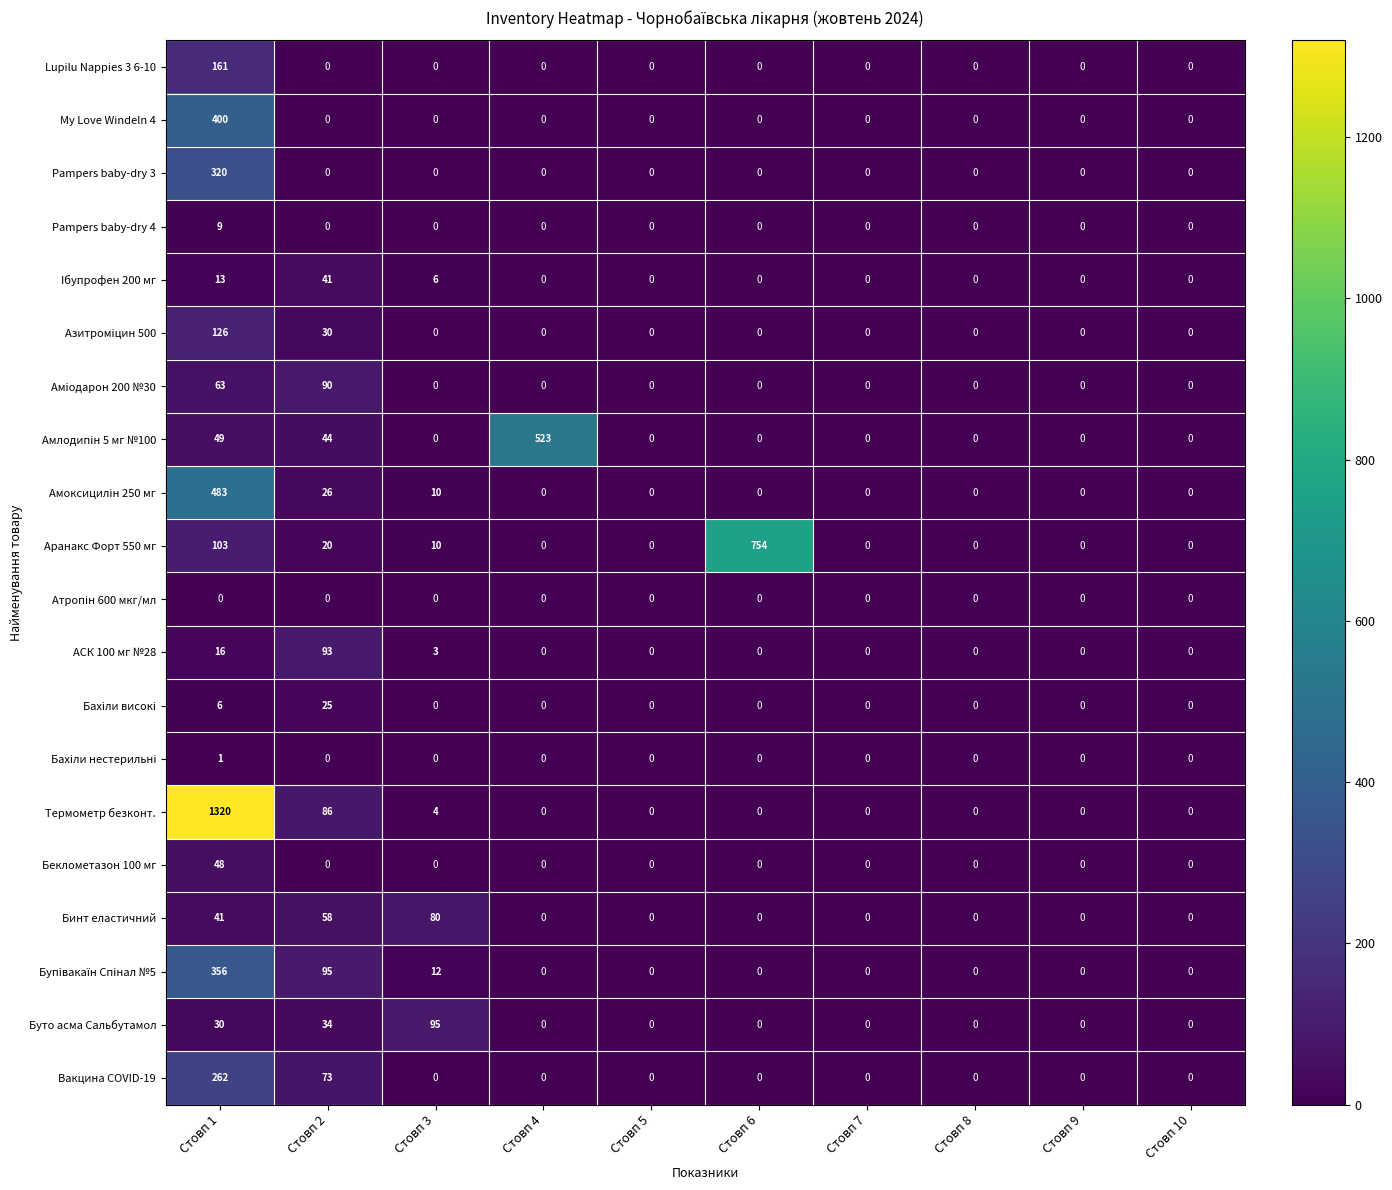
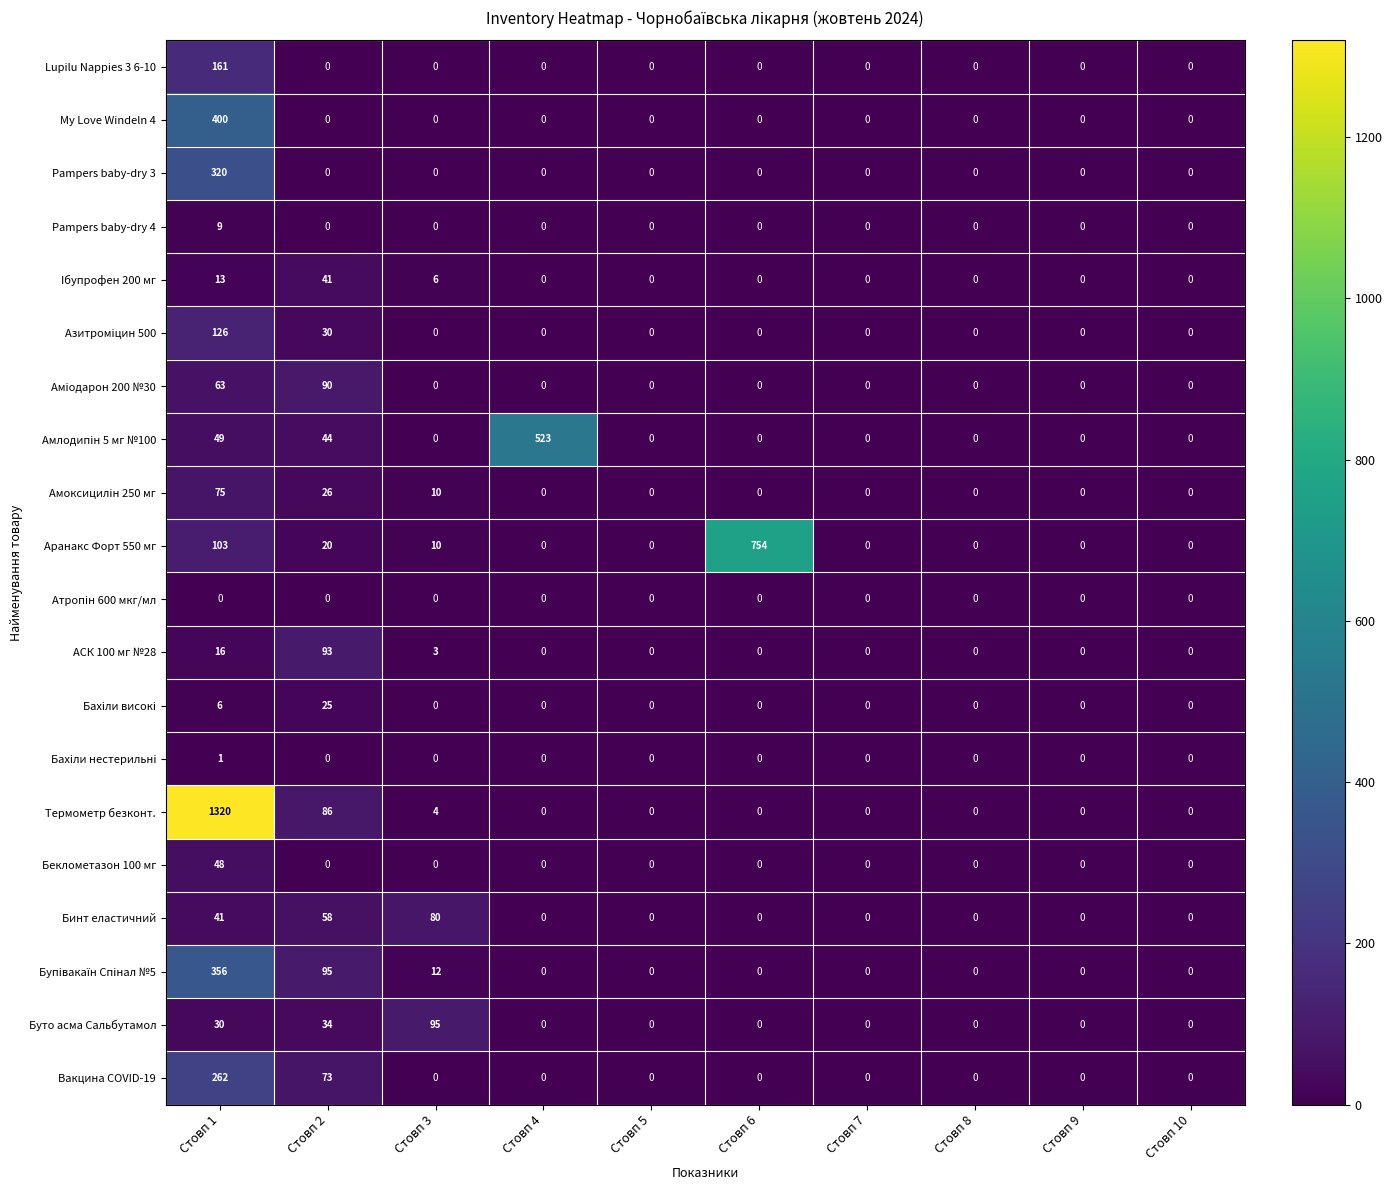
  {
    "Lupilu Nappies 3 6-10": {
      "Стовп 1": 161,
      "Стовп 2": 0,
      "Стовп 3": 0,
      "Стовп 4": 0,
      "Стовп 5": 0,
      "Стовп 6": 0,
      "Стовп 7": 0,
      "Стовп 8": 0,
      "Стовп 9": 0,
      "Стовп 10": 0
    },
    "My Love Windeln 4": {
      "Стовп 1": 400,
      "Стовп 2": 0,
      "Стовп 3": 0,
      "Стовп 4": 0,
      "Стовп 5": 0,
      "Стовп 6": 0,
      "Стовп 7": 0,
      "Стовп 8": 0,
      "Стовп 9": 0,
      "Стовп 10": 0
    },
    "Pampers baby-dry 3": {
      "Стовп 1": 320,
      "Стовп 2": 0,
      "Стовп 3": 0,
      "Стовп 4": 0,
      "Стовп 5": 0,
      "Стовп 6": 0,
      "Стовп 7": 0,
      "Стовп 8": 0,
      "Стовп 9": 0,
      "Стовп 10": 0
    },
    "Pampers baby-dry 4": {
      "Стовп 1": 9,
      "Стовп 2": 0,
      "Стовп 3": 0,
      "Стовп 4": 0,
      "Стовп 5": 0,
      "Стовп 6": 0,
      "Стовп 7": 0,
      "Стовп 8": 0,
      "Стовп 9": 0,
      "Стовп 10": 0
    },
    "Ібупрофен 200 мг": {
      "Стовп 1": 13,
      "Стовп 2": 41,
      "Стовп 3": 6,
      "Стовп 4": 0,
      "Стовп 5": 0,
      "Стовп 6": 0,
      "Стовп 7": 0,
      "Стовп 8": 0,
      "Стовп 9": 0,
      "Стовп 10": 0
    },
    "Азитроміцин 500": {
      "Стовп 1": 126,
      "Стовп 2": 30,
      "Стовп 3": 0,
      "Стовп 4": 0,
      "Стовп 5": 0,
      "Стовп 6": 0,
      "Стовп 7": 0,
      "Стовп 8": 0,
      "Стовп 9": 0,
      "Стовп 10": 0
    },
    "Аміодарон 200 №30": {
      "Стовп 1": 63,
      "Стовп 2": 90,
      "Стовп 3": 0,
      "Стовп 4": 0,
      "Стовп 5": 0,
      "Стовп 6": 0,
      "Стовп 7": 0,
      "Стовп 8": 0,
      "Стовп 9": 0,
      "Стовп 10": 0
    },
    "Амлодипін 5 мг №100": {
      "Стовп 1": 49,
      "Стовп 2": 44,
      "Стовп 3": 0,
      "Стовп 4": 523,
      "Стовп 5": 0,
      "Стовп 6": 0,
      "Стовп 7": 0,
      "Стовп 8": 0,
      "Стовп 9": 0,
      "Стовп 10": 0
    },
    "Амоксицилін 250 мг": {
-     "Стовп 1": 483,
+     "Стовп 1": 75,
      "Стовп 2": 26,
      "Стовп 3": 10,
      "Стовп 4": 0,
      "Стовп 5": 0,
      "Стовп 6": 0,
      "Стовп 7": 0,
      "Стовп 8": 0,
      "Стовп 9": 0,
      "Стовп 10": 0
    },
    "Аранакс Форт 550 мг": {
      "Стовп 1": 103,
      "Стовп 2": 20,
      "Стовп 3": 10,
      "Стовп 4": 0,
      "Стовп 5": 0,
      "Стовп 6": 754,
      "Стовп 7": 0,
      "Стовп 8": 0,
      "Стовп 9": 0,
      "Стовп 10": 0
    },
    "Атропін 600 мкг/мл": {
      "Стовп 1": 0,
      "Стовп 2": 0,
      "Стовп 3": 0,
      "Стовп 4": 0,
      "Стовп 5": 0,
      "Стовп 6": 0,
      "Стовп 7": 0,
      "Стовп 8": 0,
      "Стовп 9": 0,
      "Стовп 10": 0
    },
    "АСК 100 мг №28": {
      "Стовп 1": 16,
      "Стовп 2": 93,
      "Стовп 3": 3,
      "Стовп 4": 0,
      "Стовп 5": 0,
      "Стовп 6": 0,
      "Стовп 7": 0,
      "Стовп 8": 0,
      "Стовп 9": 0,
      "Стовп 10": 0
    },
    "Бахіли високі": {
      "Стовп 1": 6,
      "Стовп 2": 25,
      "Стовп 3": 0,
      "Стовп 4": 0,
      "Стовп 5": 0,
      "Стовп 6": 0,
      "Стовп 7": 0,
      "Стовп 8": 0,
      "Стовп 9": 0,
      "Стовп 10": 0
    },
    "Бахіли нестерильні": {
      "Стовп 1": 1,
      "Стовп 2": 0,
      "Стовп 3": 0,
      "Стовп 4": 0,
      "Стовп 5": 0,
      "Стовп 6": 0,
      "Стовп 7": 0,
      "Стовп 8": 0,
      "Стовп 9": 0,
      "Стовп 10": 0
    },
    "Термометр безконт.": {
      "Стовп 1": 1320,
      "Стовп 2": 86,
      "Стовп 3": 4,
      "Стовп 4": 0,
      "Стовп 5": 0,
      "Стовп 6": 0,
      "Стовп 7": 0,
      "Стовп 8": 0,
      "Стовп 9": 0,
      "Стовп 10": 0
    },
    "Беклометазон 100 мг": {
      "Стовп 1": 48,
      "Стовп 2": 0,
      "Стовп 3": 0,
      "Стовп 4": 0,
      "Стовп 5": 0,
      "Стовп 6": 0,
      "Стовп 7": 0,
      "Стовп 8": 0,
      "Стовп 9": 0,
      "Стовп 10": 0
    },
    "Бинт еластичний": {
      "Стовп 1": 41,
      "Стовп 2": 58,
      "Стовп 3": 80,
      "Стовп 4": 0,
      "Стовп 5": 0,
      "Стовп 6": 0,
      "Стовп 7": 0,
      "Стовп 8": 0,
      "Стовп 9": 0,
      "Стовп 10": 0
    },
    "Бупівакаїн Спінал №5": {
      "Стовп 1": 356,
      "Стовп 2": 95,
      "Стовп 3": 12,
      "Стовп 4": 0,
      "Стовп 5": 0,
      "Стовп 6": 0,
      "Стовп 7": 0,
      "Стовп 8": 0,
      "Стовп 9": 0,
      "Стовп 10": 0
    },
    "Буто асма Сальбутамол": {
      "Стовп 1": 30,
      "Стовп 2": 34,
      "Стовп 3": 95,
      "Стовп 4": 0,
      "Стовп 5": 0,
      "Стовп 6": 0,
      "Стовп 7": 0,
      "Стовп 8": 0,
      "Стовп 9": 0,
      "Стовп 10": 0
    },
    "Вакцина COVID-19": {
      "Стовп 1": 262,
      "Стовп 2": 73,
      "Стовп 3": 0,
      "Стовп 4": 0,
      "Стовп 5": 0,
      "Стовп 6": 0,
      "Стовп 7": 0,
      "Стовп 8": 0,
      "Стовп 9": 0,
      "Стовп 10": 0
    }
  }
